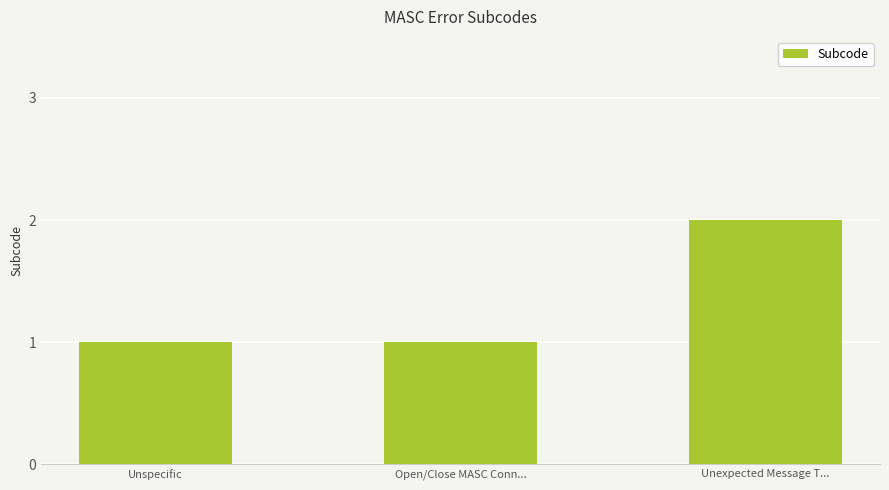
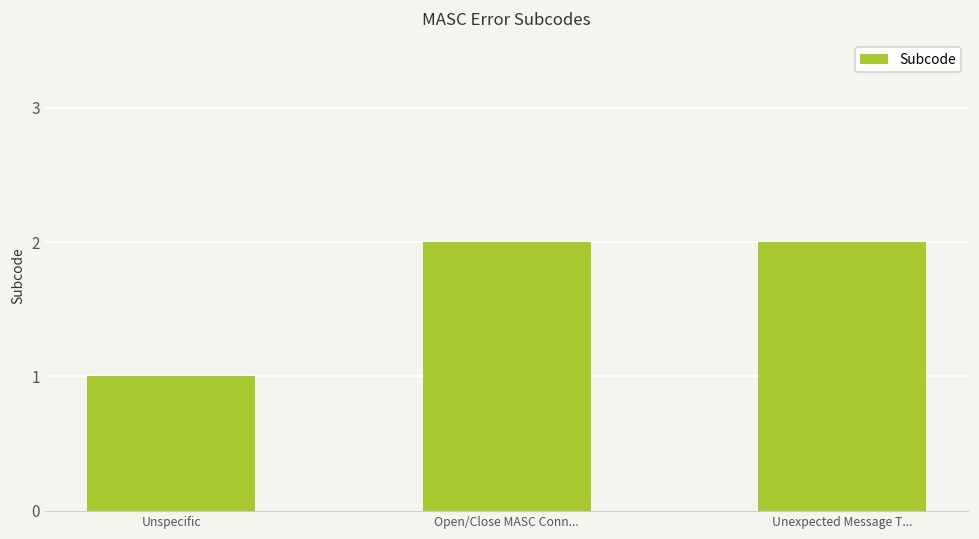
  {
    "Unspecific": 1,
-   "Open/Close MASC Conn...": 1,
+   "Open/Close MASC Conn...": 2,
    "Unexpected Message T...": 2
  }
